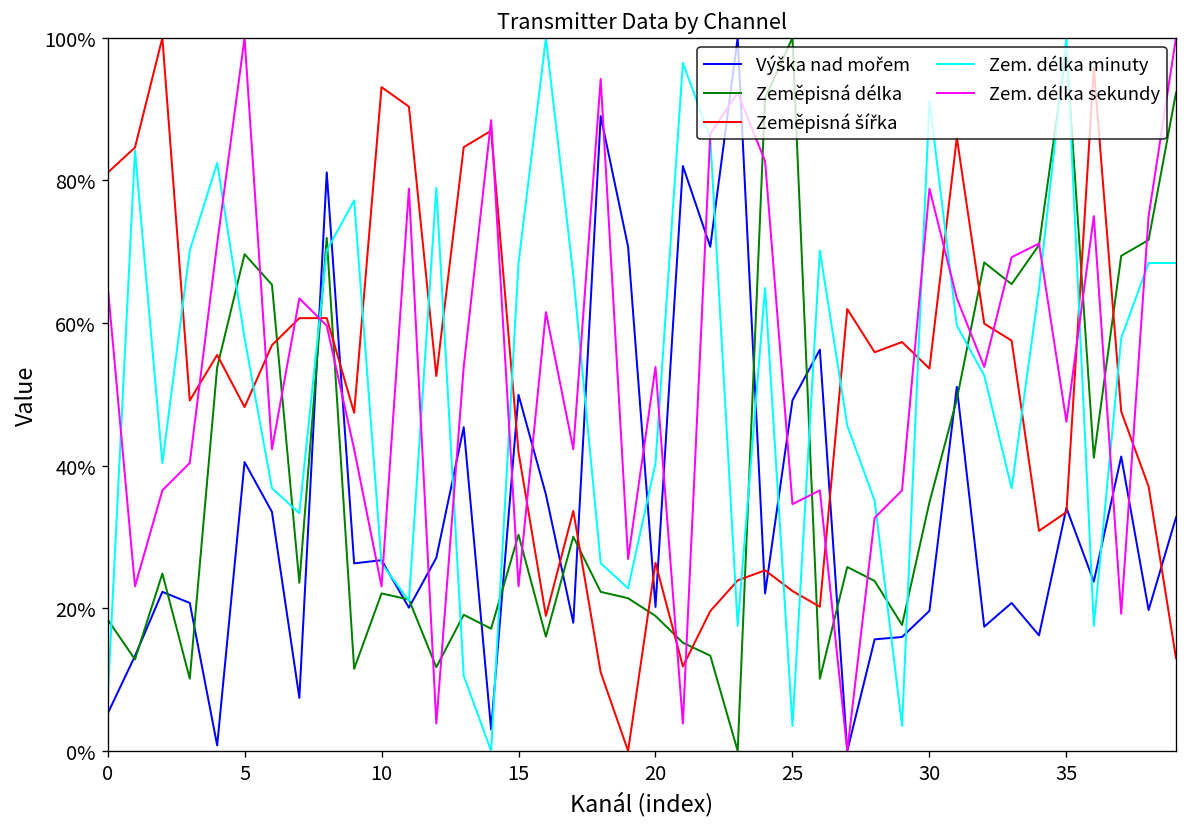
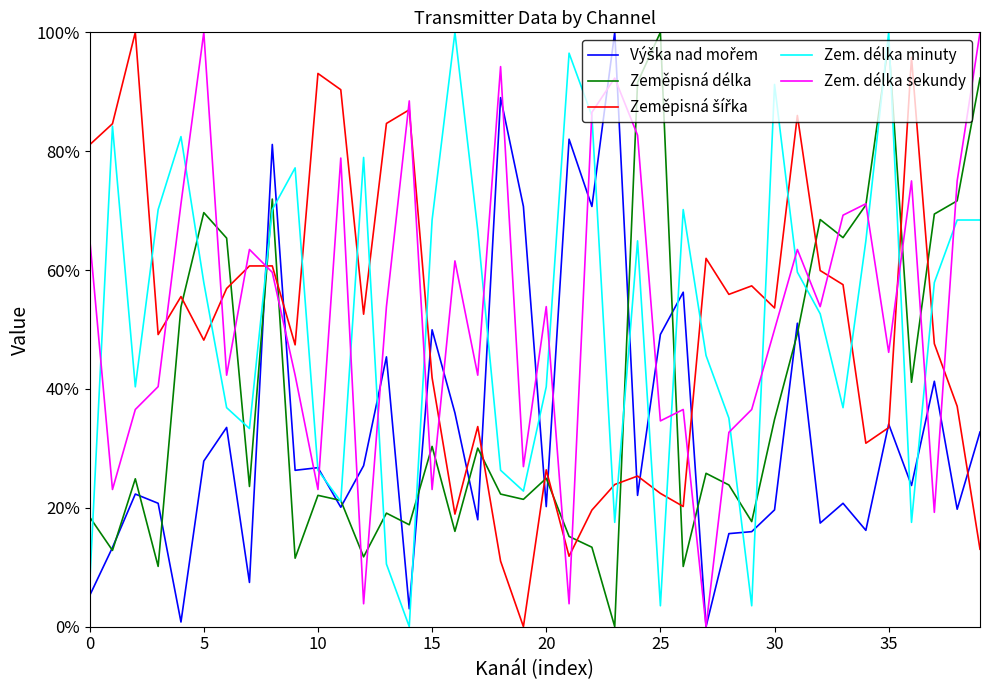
  {
    "Výška nad mořem": {
      "0": "5%",
-     "5": "41%",
+     "5": "28%",
      "15": "50%",
      "20": "20%",
      "25": "49%",
      "30": "20%",
      "35": "34%"
    },
    "Zeměpisná délka": {
      "0": "18%",
      "5": "70%",
      "10": "22%",
      "15": "30%",
-     "20": "19%",
+     "20": "25%",
      "25": "100%",
      "30": "35%"
    },
    "Zeměpisná šířka": {
      "0": "81%",
      "5": "48%",
      "10": "93%",
      "15": "42%",
      "20": "26%",
      "25": "22%",
      "30": "54%",
      "35": "33%"
    },
    "Zem. délka minuty": {
      "0": "7%",
      "5": "58%",
      "15": "68%",
      "20": "40%",
      "25": "4%",
      "35": "100%"
    },
    "Zem. délka sekundy": {
      "0": "65%",
      "5": "100%",
      "10": "23%",
      "15": "23%",
      "20": "54%",
      "25": "35%",
-     "30": "79%",
+     "30": "50%",
      "35": "46%"
    }
  }
